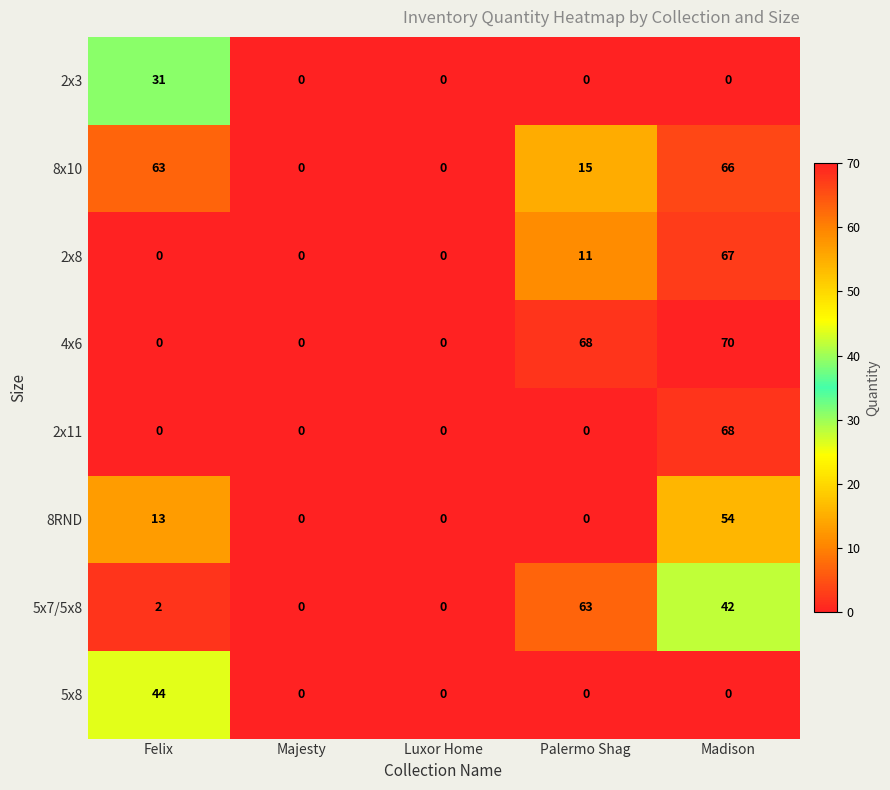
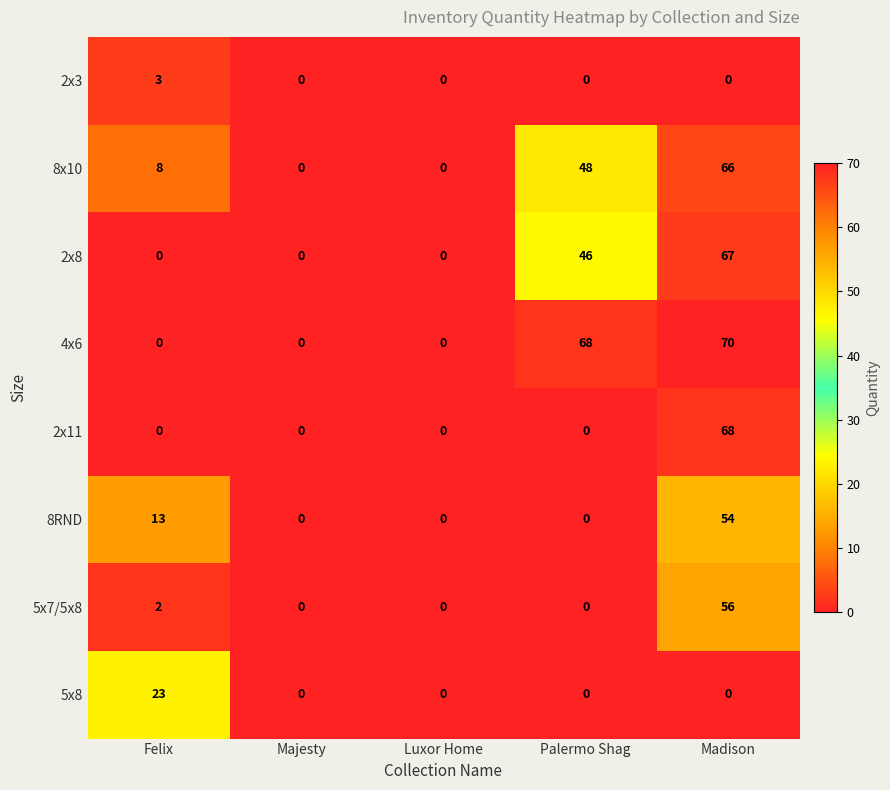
  {
    "2x3": {
-     "Felix": 31,
+     "Felix": 3,
      "Majesty": 0,
      "Luxor Home": 0,
      "Palermo Shag": 0,
      "Madison": 0
    },
    "8x10": {
-     "Felix": 63,
+     "Felix": 8,
      "Majesty": 0,
      "Luxor Home": 0,
-     "Palermo Shag": 15,
+     "Palermo Shag": 48,
      "Madison": 66
    },
    "2x8": {
      "Felix": 0,
      "Majesty": 0,
      "Luxor Home": 0,
-     "Palermo Shag": 11,
+     "Palermo Shag": 46,
      "Madison": 67
    },
    "4x6": {
      "Felix": 0,
      "Majesty": 0,
      "Luxor Home": 0,
      "Palermo Shag": 68,
      "Madison": 70
    },
    "2x11": {
      "Felix": 0,
      "Majesty": 0,
      "Luxor Home": 0,
      "Palermo Shag": 0,
      "Madison": 68
    },
    "8RND": {
      "Felix": 13,
      "Majesty": 0,
      "Luxor Home": 0,
      "Palermo Shag": 0,
      "Madison": 54
    },
    "5x7/5x8": {
      "Felix": 2,
      "Majesty": 0,
      "Luxor Home": 0,
-     "Palermo Shag": 63,
-     "Madison": 42
+     "Palermo Shag": 0,
+     "Madison": 56
    },
    "5x8": {
-     "Felix": 44,
+     "Felix": 23,
      "Majesty": 0,
      "Luxor Home": 0,
      "Palermo Shag": 0,
      "Madison": 0
    }
  }
